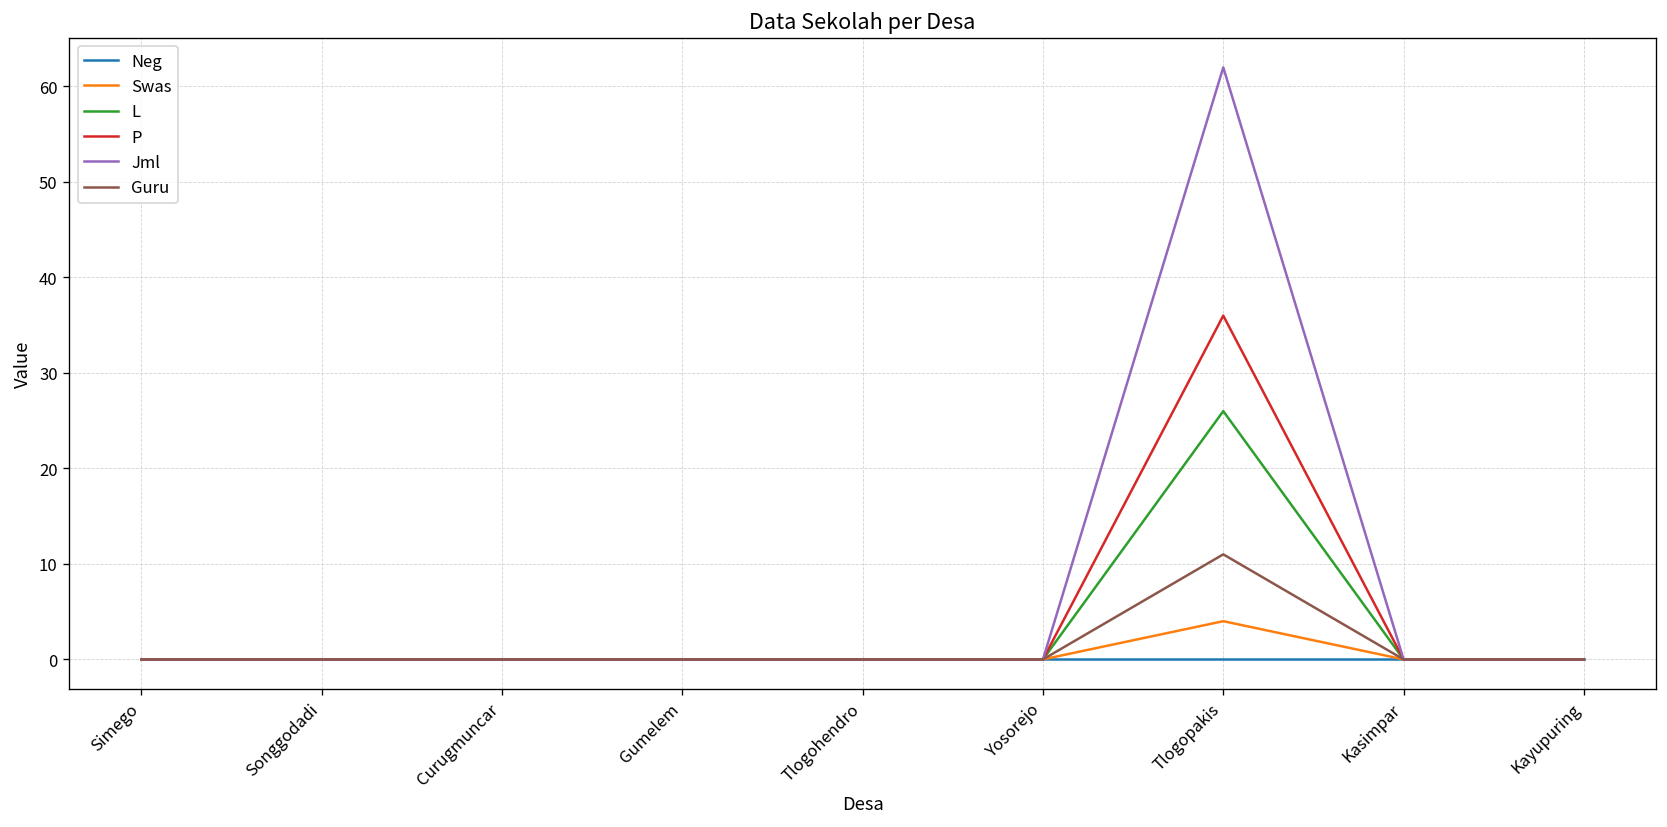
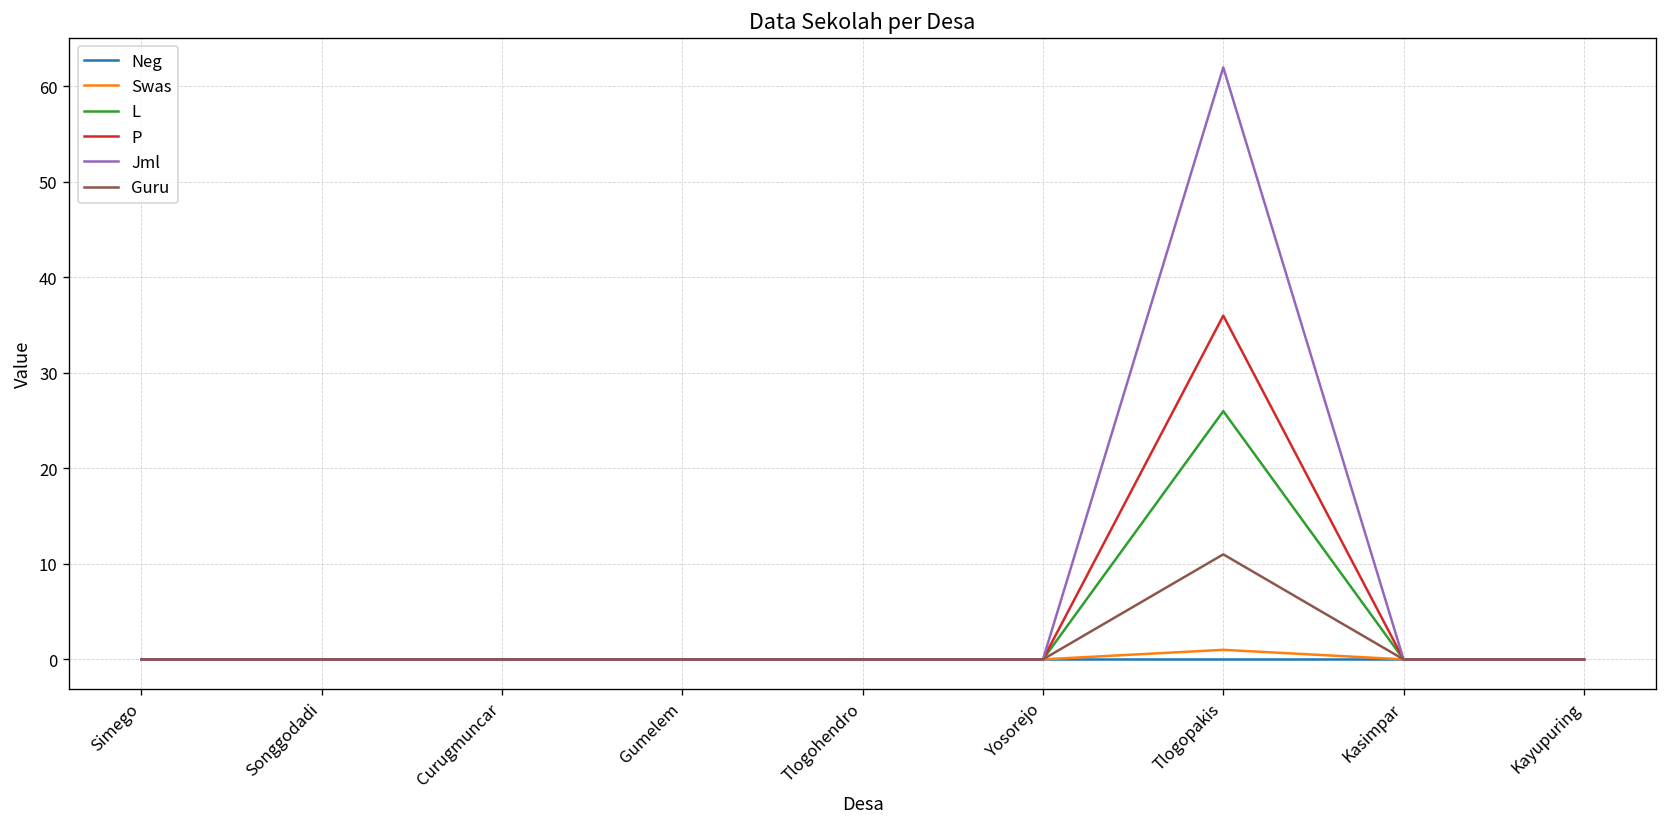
  {
    "Neg": {
      "Tlogopakis": 0
    },
    "Swas": {
-     "Tlogopakis": 4
+     "Tlogopakis": 1
    },
    "L": {
      "Tlogopakis": 26
    },
    "P": {
      "Tlogopakis": 36
    },
    "Jml": {
      "Tlogopakis": 62
    },
    "Guru": {
      "Tlogopakis": 11
    }
  }
